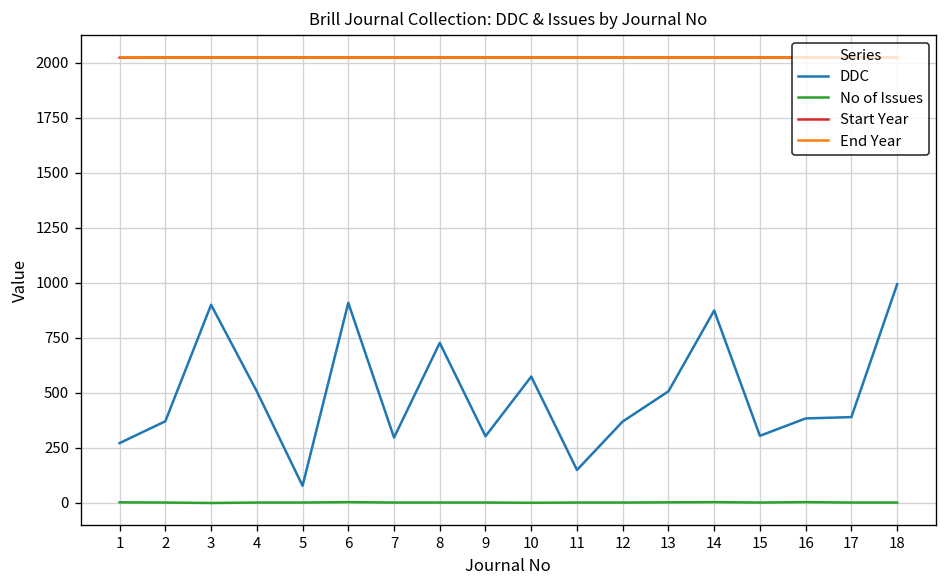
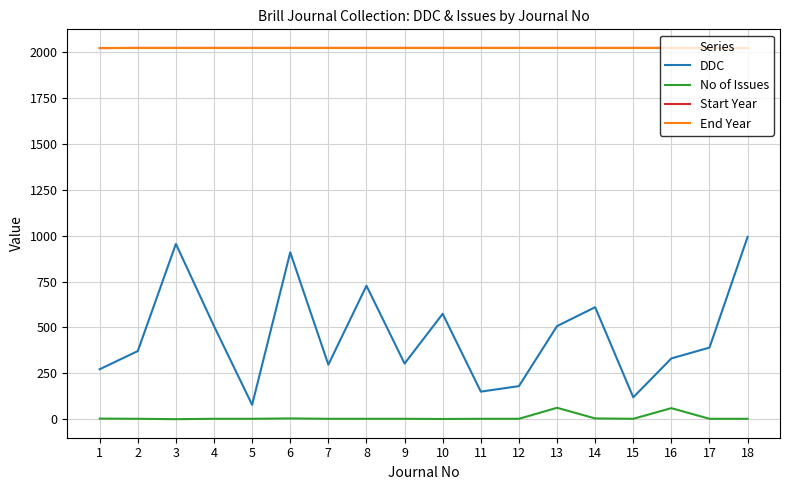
  {
    "DDC": {
      "1": 270,
      "2": 370,
-     "3": 900,
+     "3": 960,
      "4": 510,
      "5": 80,
      "6": 910,
      "7": 300,
      "8": 730,
      "9": 300,
      "10": 570,
      "11": 150,
-     "12": 370,
+     "12": 180,
      "13": 510,
-     "14": 870,
-     "15": 310,
-     "16": 380,
+     "14": 610,
+     "15": 120,
+     "16": 330,
      "17": 390,
      "18": 990
    },
    "No of Issues": {
      "1": 0,
      "2": 0,
      "3": 0,
      "4": 0,
      "5": 0,
      "6": 0,
      "7": 0,
      "8": 0,
      "9": 0,
      "10": 0,
      "11": 0,
      "12": 0,
-     "13": 0,
+     "13": 60,
      "14": 0,
      "15": 0,
-     "16": 0,
+     "16": 60,
      "17": 0,
      "18": 0
    },
    "End Year": {
      "1": 2020,
      "2": 2020,
      "3": 2020,
      "4": 2020,
      "5": 2020,
      "6": 2020,
      "7": 2020,
      "8": 2020,
      "9": 2020,
      "10": 2020,
      "11": 2020,
      "12": 2020,
      "13": 2020,
      "14": 2020,
      "15": 2020
    }
  }
